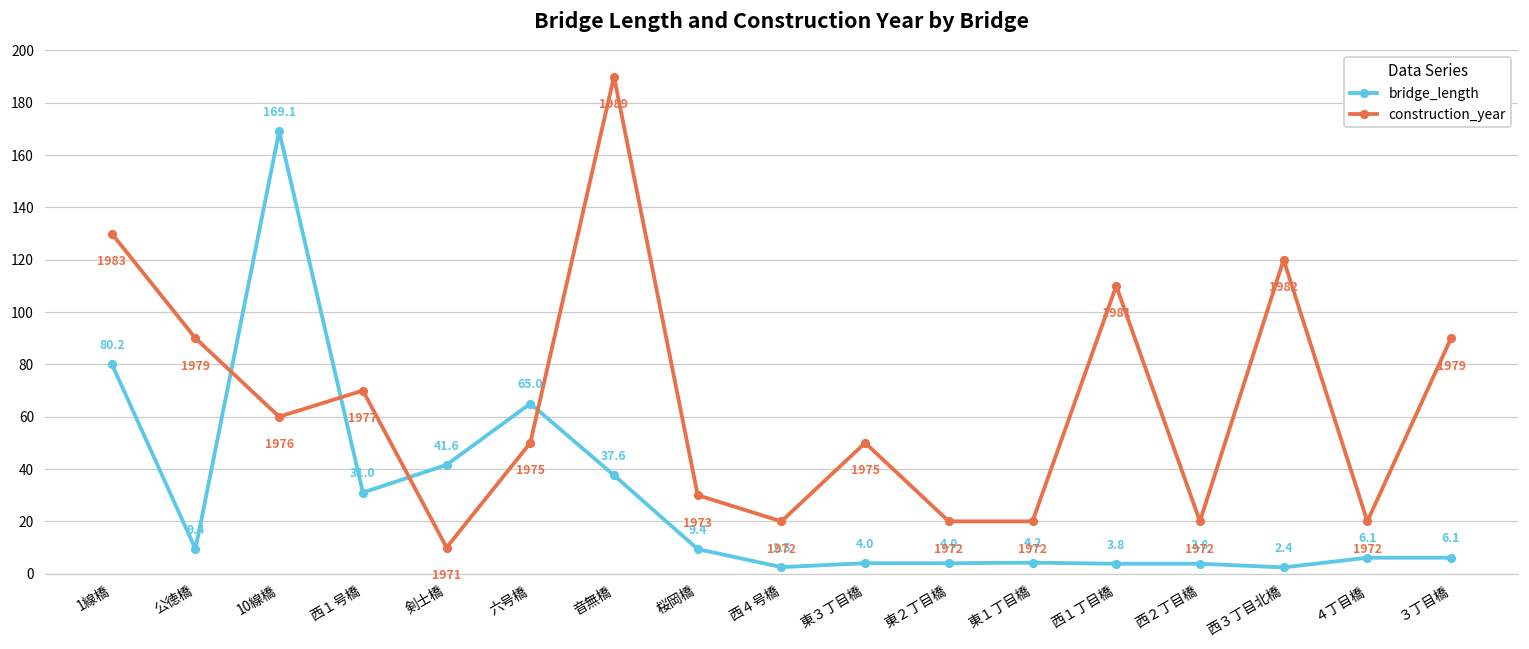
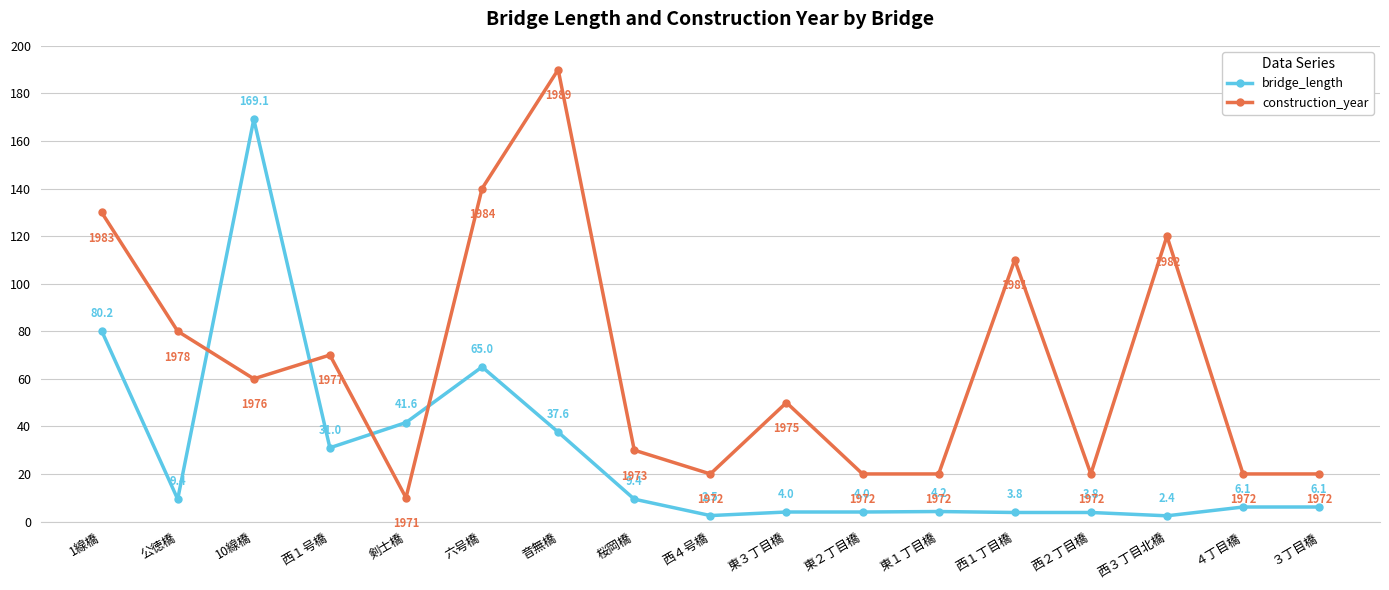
  {
    "bridge_length": {
      "1線橋": 80.2,
      "公徳橋": 9.4,
      "10線橋": 169.1,
      "西１号橋": 31.0,
      "剣士橋": 41.6,
      "六号橋": 65.0,
      "音無橋": 37.6,
      "東３丁目橋": 4.0,
      "西１丁目橋": 3.8,
      "西３丁目北橋": 2.4
    },
    "construction_year": {
-     "公徳橋": 1979,
-     "六号橋": 1975,
-     "３丁目橋": 1979
+     "公徳橋": 1978,
+     "六号橋": 1984,
+     "３丁目橋": 1972
    }
  }
